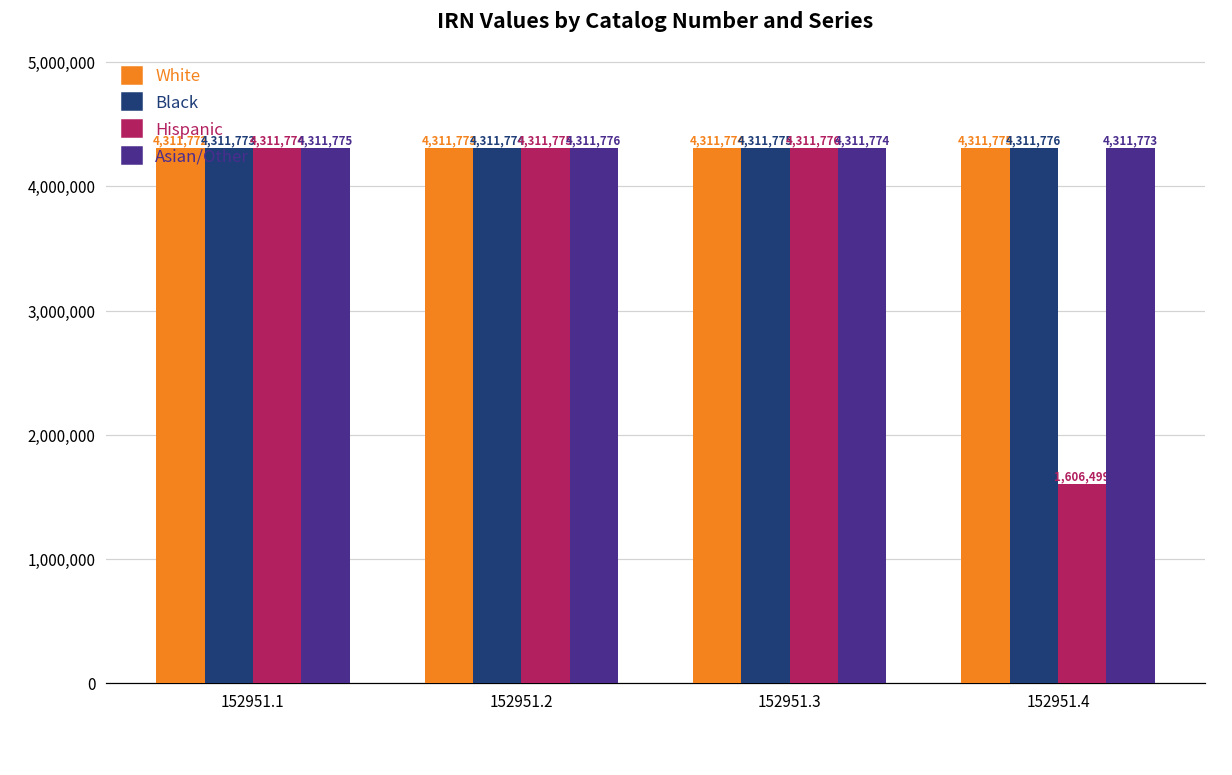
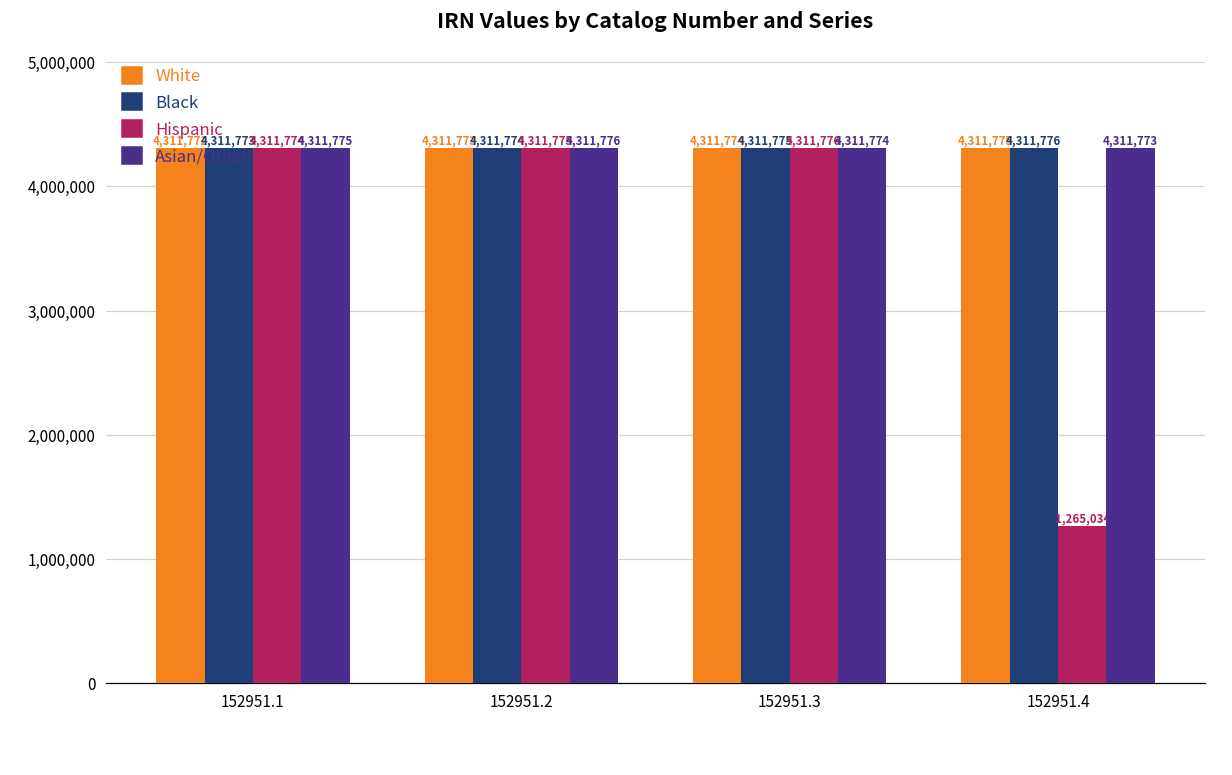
  {
    "White": {
      "152951.1": "4,311,772",
      "152951.2": "4,311,773",
      "152951.3": "4,311,774",
      "152951.4": "4,311,775"
    },
    "Hispanic": {
      "152951.1": "4,311,774",
      "152951.2": "4,311,775",
      "152951.3": "4,311,776",
-     "152951.4": "1,606,499"
+     "152951.4": "1,265,034"
    }
  }
